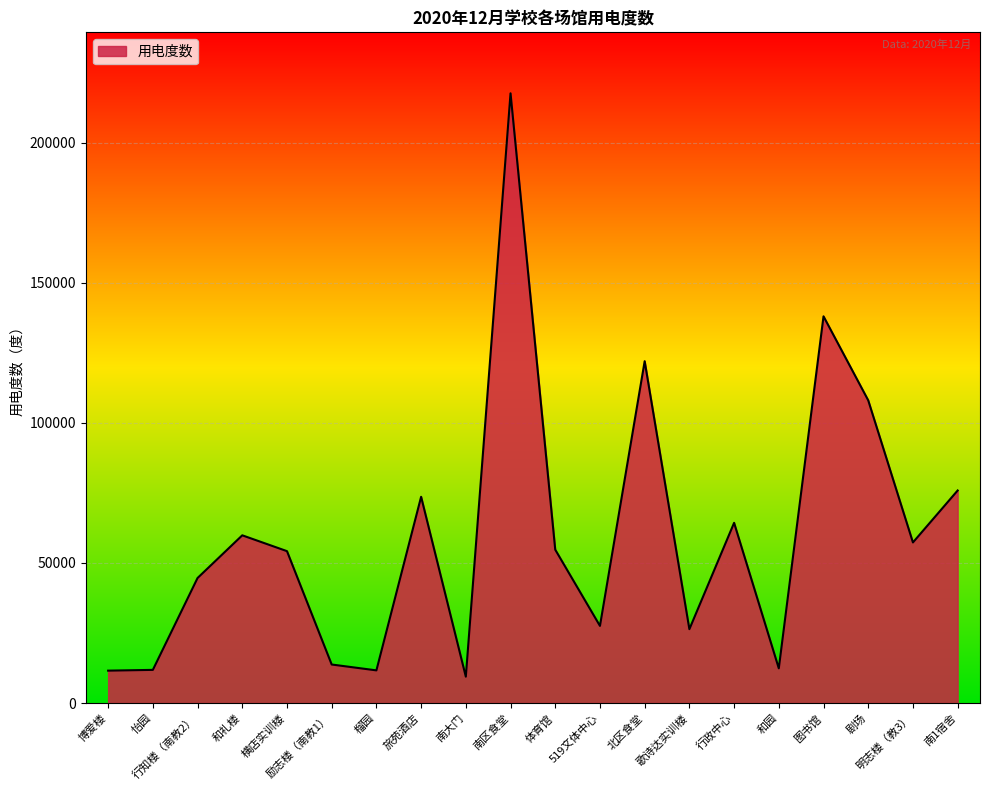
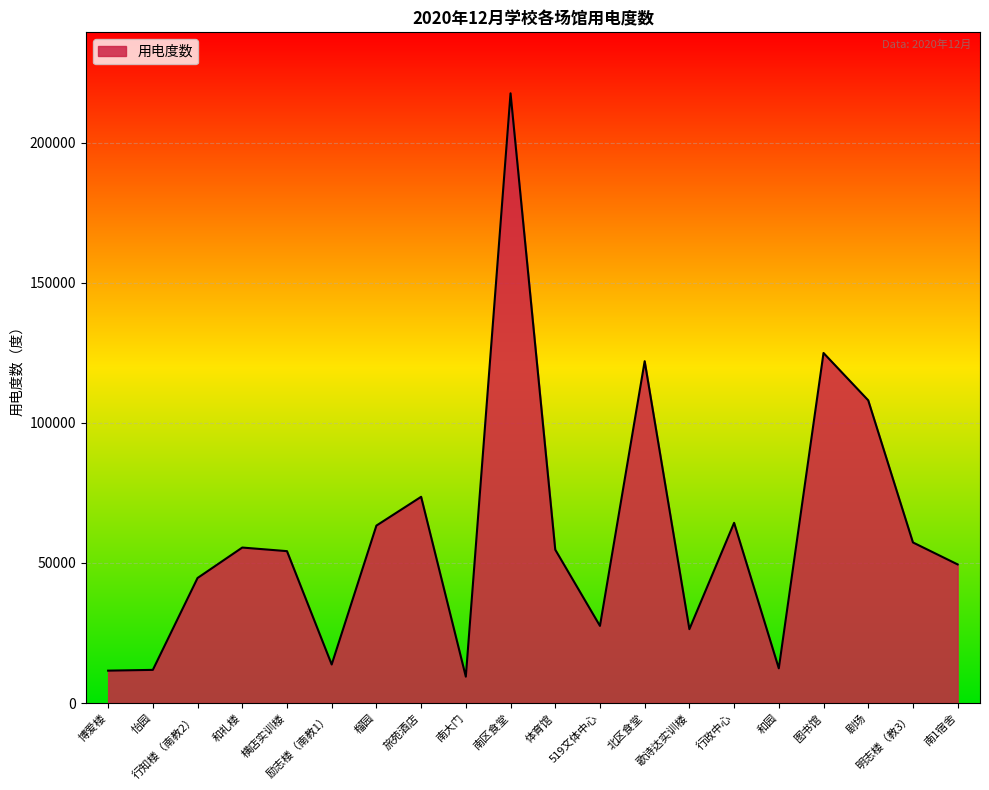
  {
    "博爱楼": 12000,
    "怡园": 12000,
    "行知楼（南教2）": 45000,
-   "和礼楼": 60000,
+   "和礼楼": 55000,
    "横店实训楼": 54000,
    "励志楼（南教1）": 14000,
-   "榴园": 12000,
+   "榴园": 63000,
    "旅苑酒店": 74000,
    "南大门": 9000,
    "南区食堂": 218000,
    "体育馆": 55000,
    "519文体中心": 28000,
    "北区食堂": 122000,
    "歌诗达实训楼": 26000,
    "行政中心": 64000,
    "和园": 12000,
-   "图书馆": 138000,
+   "图书馆": 125000,
    "剧场": 108000,
    "明志楼（教3）": 57000,
-   "南1宿舍": 76000
+   "南1宿舍": 49000
  }
